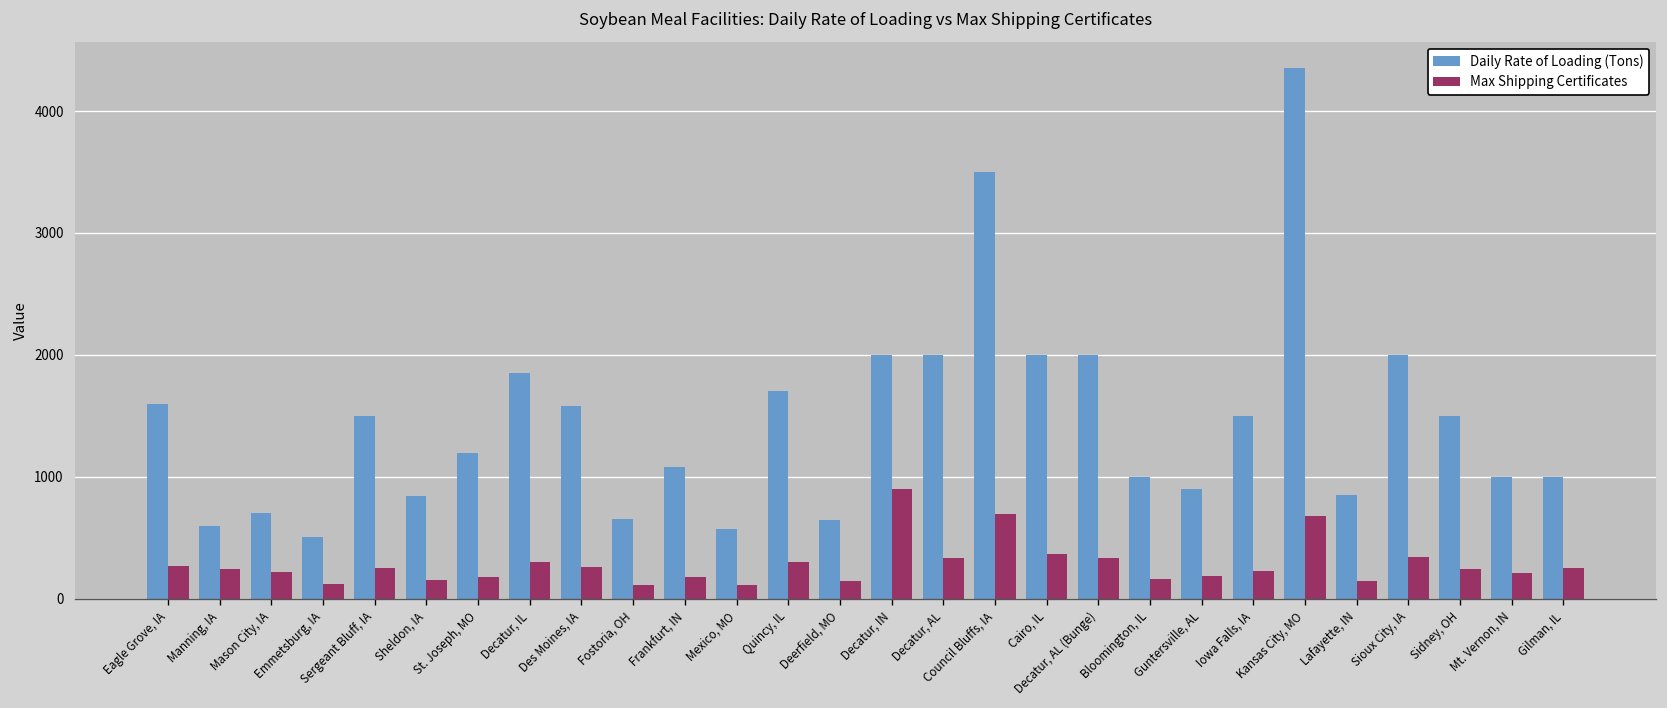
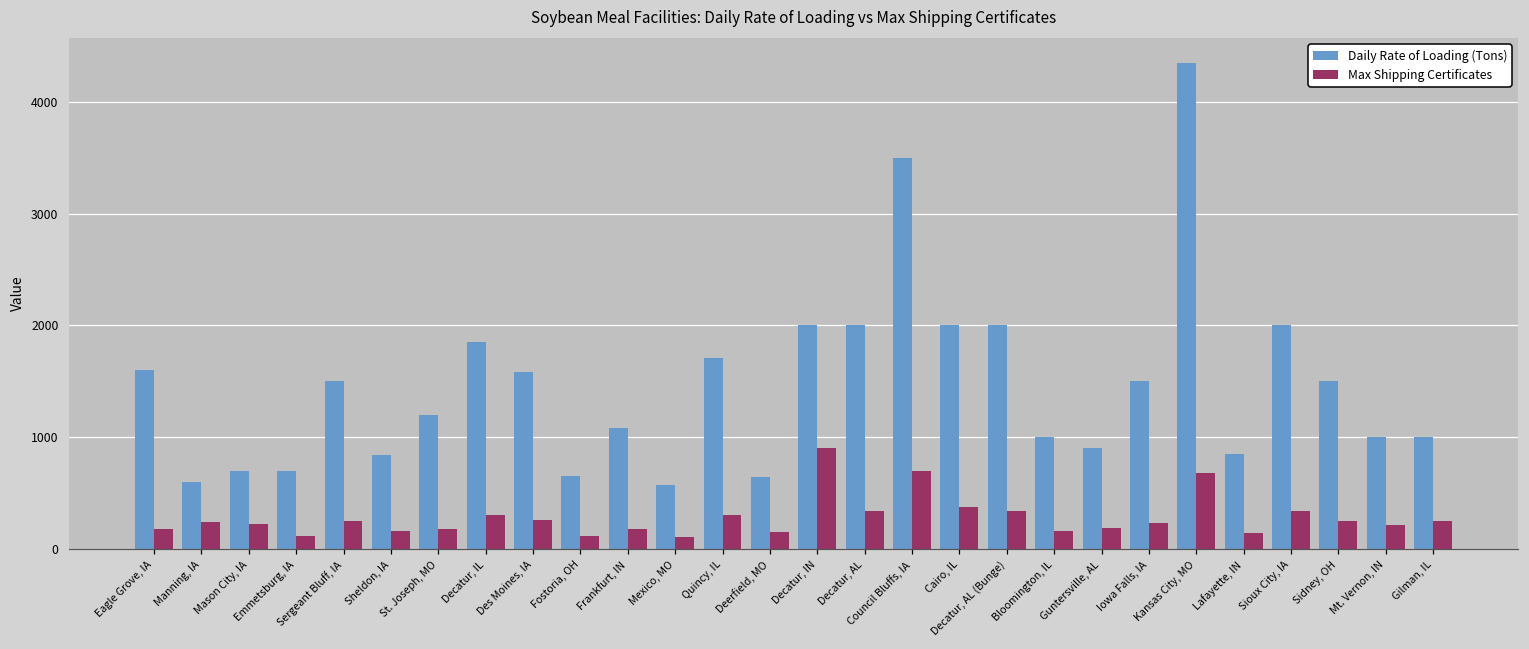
  {
    "Daily Rate of Loading (Tons)": {
      "Eagle Grove, IA": 1600,
      "Manning, IA": 600,
      "Mason City, IA": 700,
-     "Emmetsburg, IA": 500,
+     "Emmetsburg, IA": 700,
      "Sergeant Bluff, IA": 1500,
      "Sheldon, IA": 840,
      "St. Joseph, MO": 1190,
      "Decatur, IL": 1850,
      "Des Moines, IA": 1580,
      "Fostoria, OH": 660,
      "Frankfurt, IN": 1080,
      "Mexico, MO": 570,
      "Quincy, IL": 1710,
      "Deerfield, MO": 640,
      "Decatur, IN": 2000,
      "Decatur, AL": 2000,
      "Council Bluffs, IA": 3500,
      "Cairo, IL": 2000,
      "Decatur, AL (Bunge)": 2000,
      "Bloomington, IL": 1000,
      "Guntersville, AL": 900,
      "Iowa Falls, IA": 1500,
      "Kansas City, MO": 4350,
      "Lafayette, IN": 850,
      "Sioux City, IA": 2000,
      "Sidney, OH": 1500,
      "Mt. Vernon, IN": 1000,
      "Gilman, IL": 1000
    },
    "Max Shipping Certificates": {
-     "Eagle Grove, IA": 270,
+     "Eagle Grove, IA": 180,
      "Manning, IA": 240,
      "Mason City, IA": 220,
      "Emmetsburg, IA": 120,
      "Sergeant Bluff, IA": 250,
      "Sheldon, IA": 160,
      "St. Joseph, MO": 180,
      "Decatur, IL": 300,
      "Des Moines, IA": 260,
      "Fostoria, OH": 110,
      "Frankfurt, IN": 180,
      "Mexico, MO": 110,
      "Quincy, IL": 310,
      "Deerfield, MO": 150,
      "Decatur, IN": 900,
      "Decatur, AL": 340,
      "Council Bluffs, IA": 700,
      "Cairo, IL": 370,
      "Decatur, AL (Bunge)": 340,
      "Bloomington, IL": 160,
      "Guntersville, AL": 190,
      "Iowa Falls, IA": 230,
      "Kansas City, MO": 680,
      "Lafayette, IN": 140,
      "Sioux City, IA": 340,
      "Sidney, OH": 250,
      "Mt. Vernon, IN": 210,
      "Gilman, IL": 250
    }
  }
